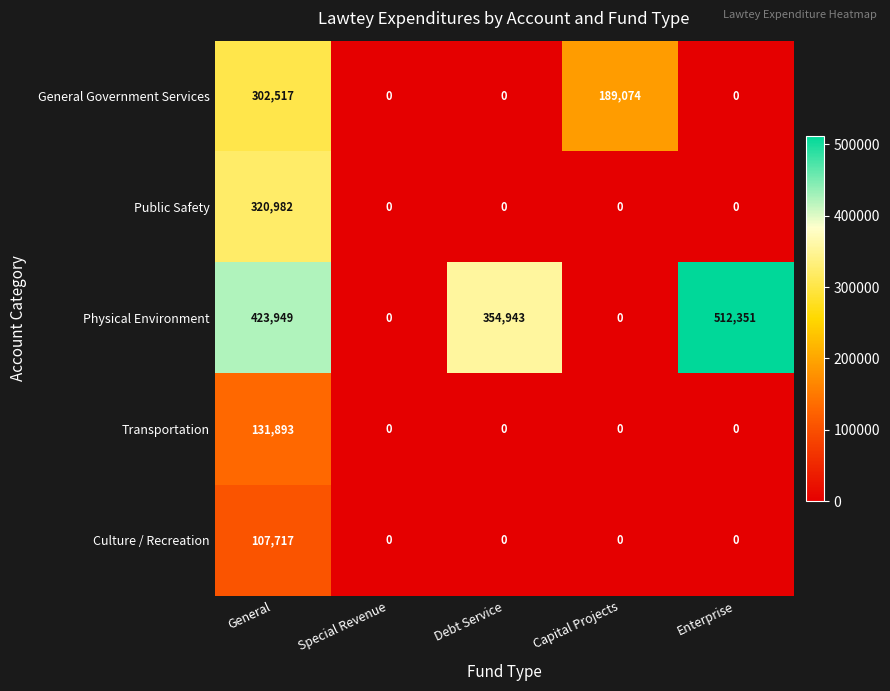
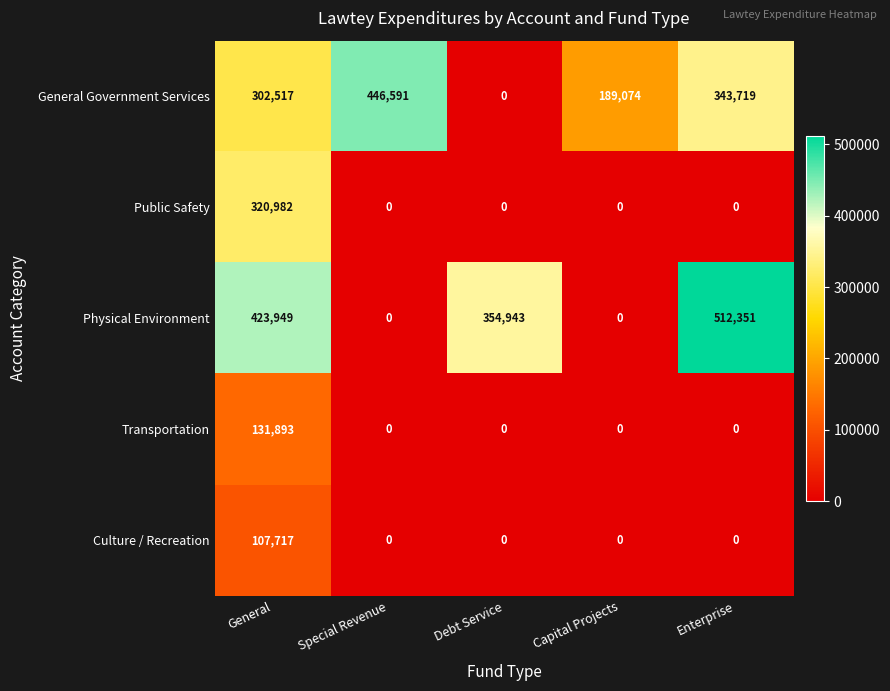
  {
    "General Government Services": {
      "General": "302,517",
-     "Special Revenue": "0",
+     "Special Revenue": "446,591",
      "Debt Service": "0",
      "Capital Projects": "189,074",
-     "Enterprise": "0"
+     "Enterprise": "343,719"
    },
    "Public Safety": {
      "General": "320,982",
      "Special Revenue": "0",
      "Debt Service": "0",
      "Capital Projects": "0",
      "Enterprise": "0"
    },
    "Physical Environment": {
      "General": "423,949",
      "Special Revenue": "0",
      "Debt Service": "354,943",
      "Capital Projects": "0",
      "Enterprise": "512,351"
    },
    "Transportation": {
      "General": "131,893",
      "Special Revenue": "0",
      "Debt Service": "0",
      "Capital Projects": "0",
      "Enterprise": "0"
    },
    "Culture / Recreation": {
      "General": "107,717",
      "Special Revenue": "0",
      "Debt Service": "0",
      "Capital Projects": "0",
      "Enterprise": "0"
    }
  }
